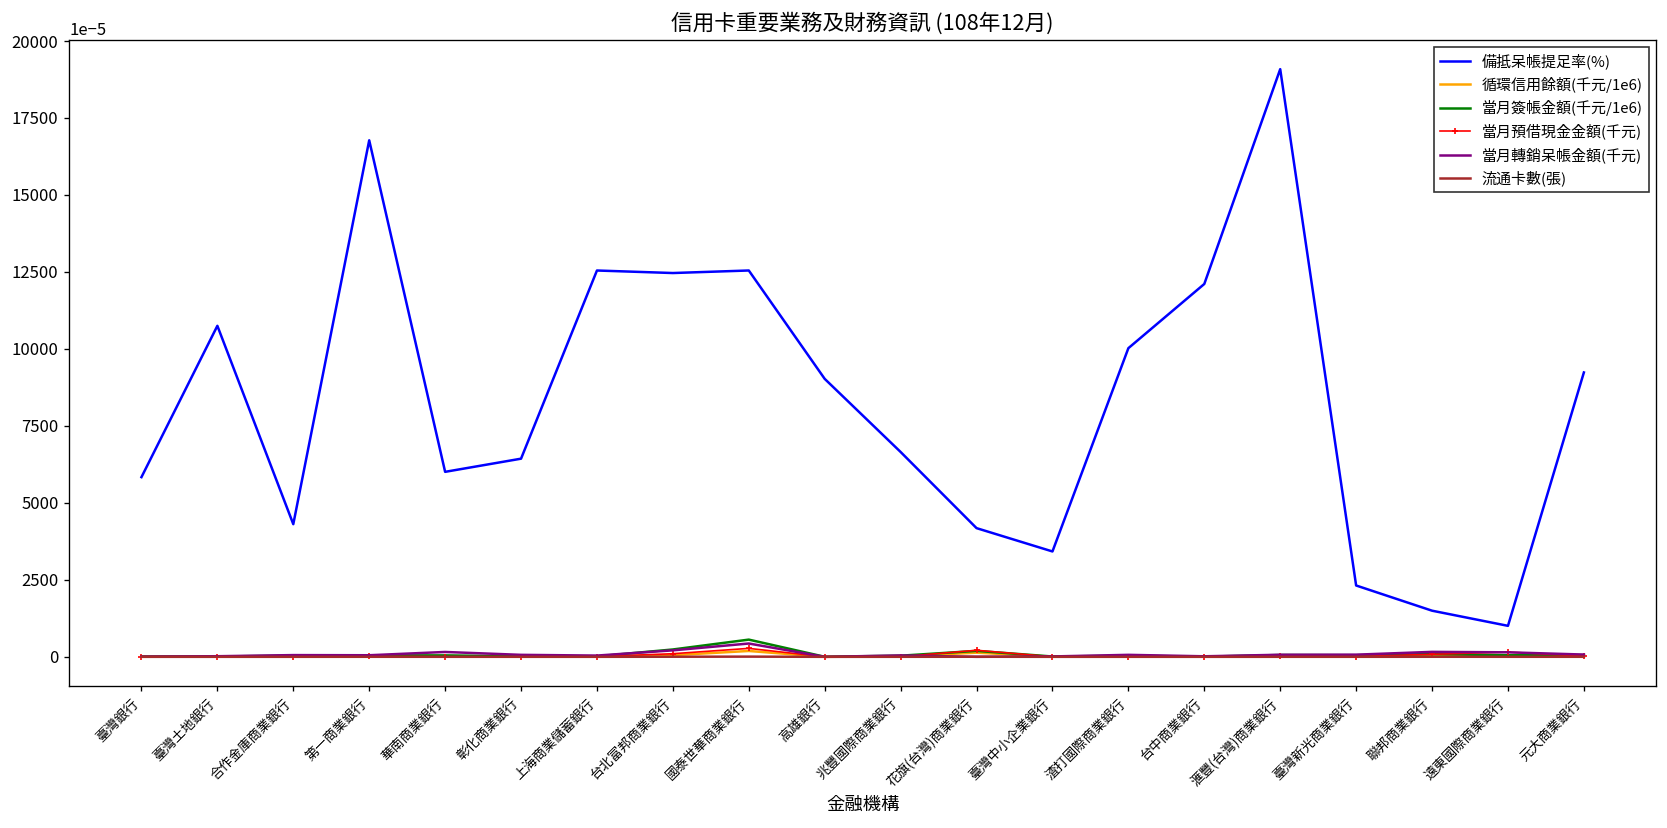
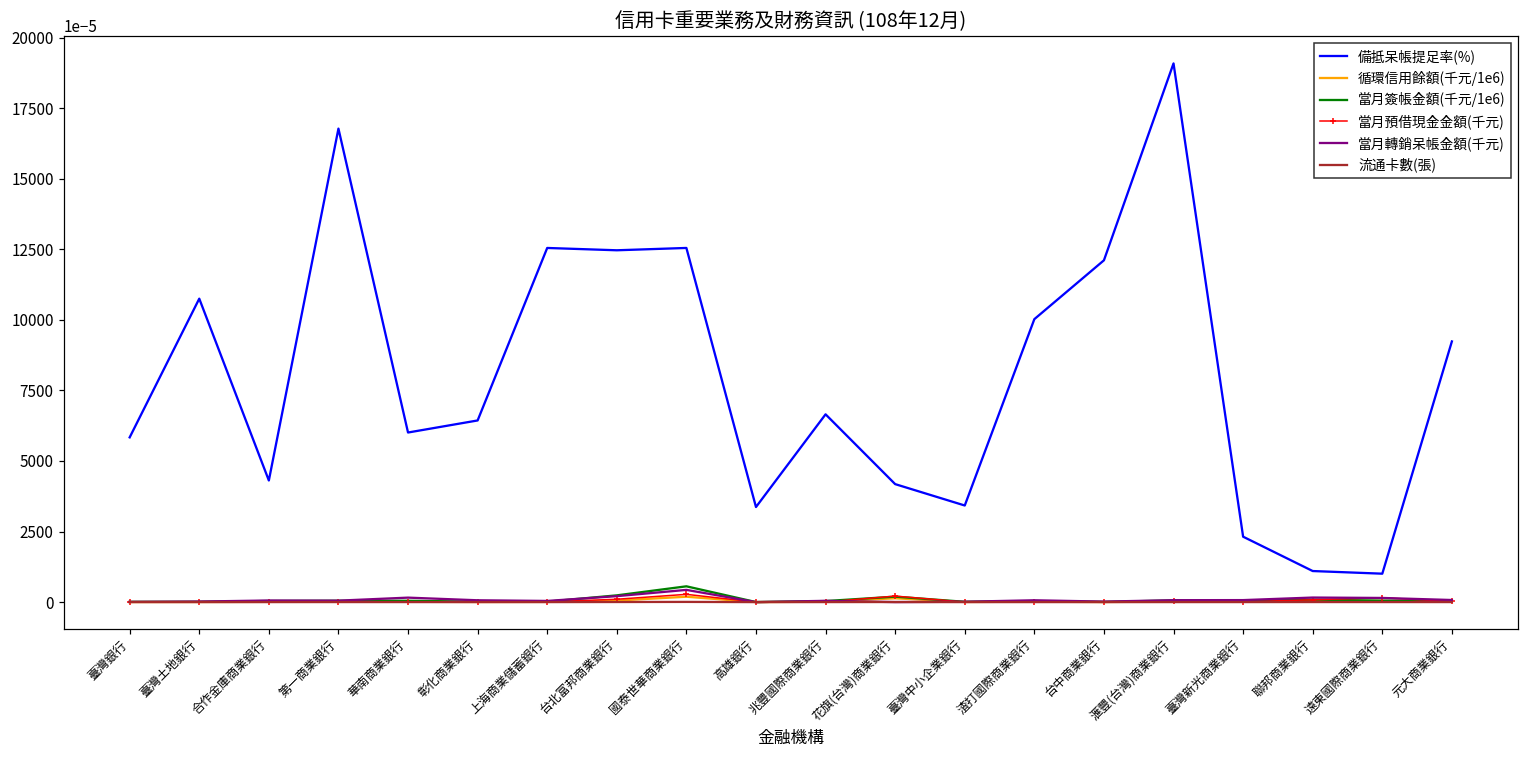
  {
    "備抵呆帳提足率(%)": {
      "臺灣銀行": 0.058,
      "臺灣土地銀行": 0.108,
      "合作金庫商業銀行": 0.043,
      "第一商業銀行": 0.168,
      "華南商業銀行": 0.060,
      "彰化商業銀行": 0.064,
      "上海商業儲蓄銀行": 0.125,
      "台北富邦商業銀行": 0.125,
      "國泰世華商業銀行": 0.125,
-     "高雄銀行": 0.090,
+     "高雄銀行": 0.034,
      "兆豐國際商業銀行": 0.067,
      "花旗(台灣)商業銀行": 0.042,
      "臺灣中小企業銀行": 0.034,
      "渣打國際商業銀行": 0.100,
      "台中商業銀行": 0.121,
      "滙豐(台灣)商業銀行": 0.191,
      "臺灣新光商業銀行": 0.023,
-     "聯邦商業銀行": 0.015,
+     "聯邦商業銀行": 0.011,
      "遠東國際商業銀行": 0.010,
      "元大商業銀行": 0.092
    },
    "當月簽帳金額(千元/1e6)": {
      "國泰世華商業銀行": 0.006
    },
    "當月轉銷呆帳金額(千元)": {
      "華南商業銀行": 0.002,
      "國泰世華商業銀行": 0.004
    },
    "流通卡數(張)": {
      "國泰世華商業銀行": 0.000
    }
  }
